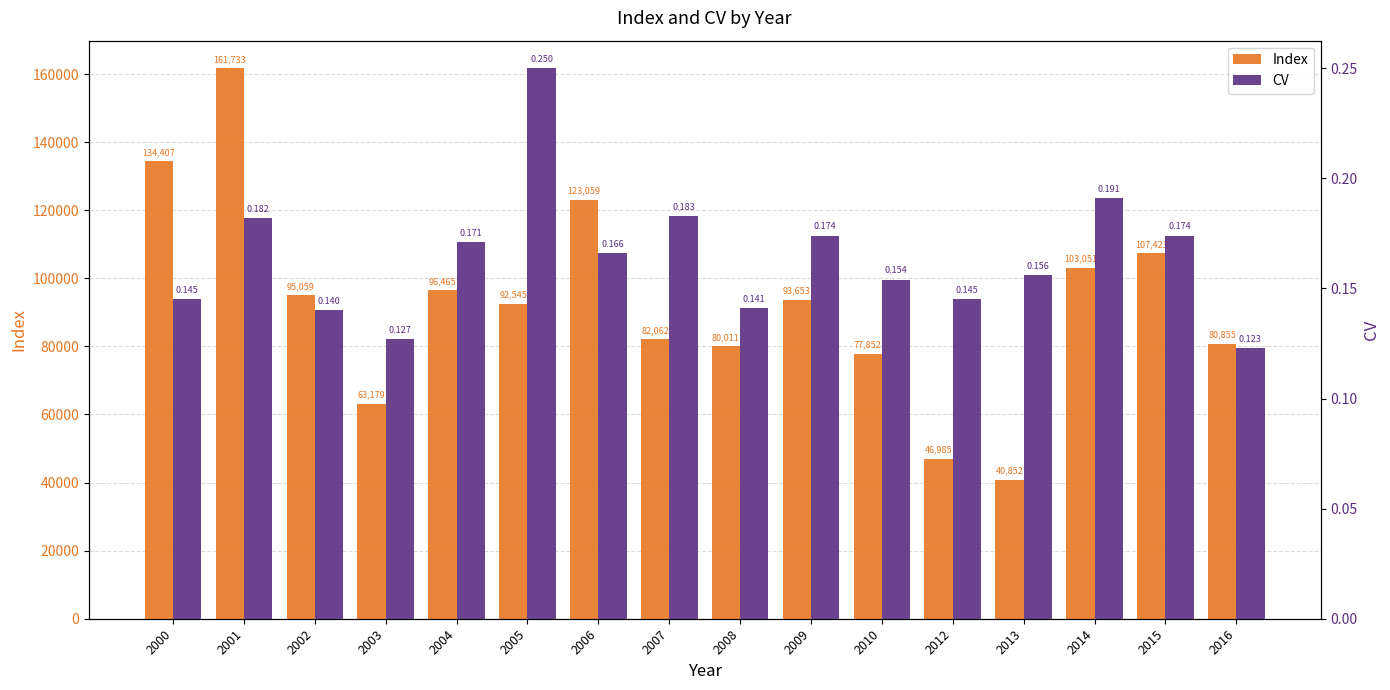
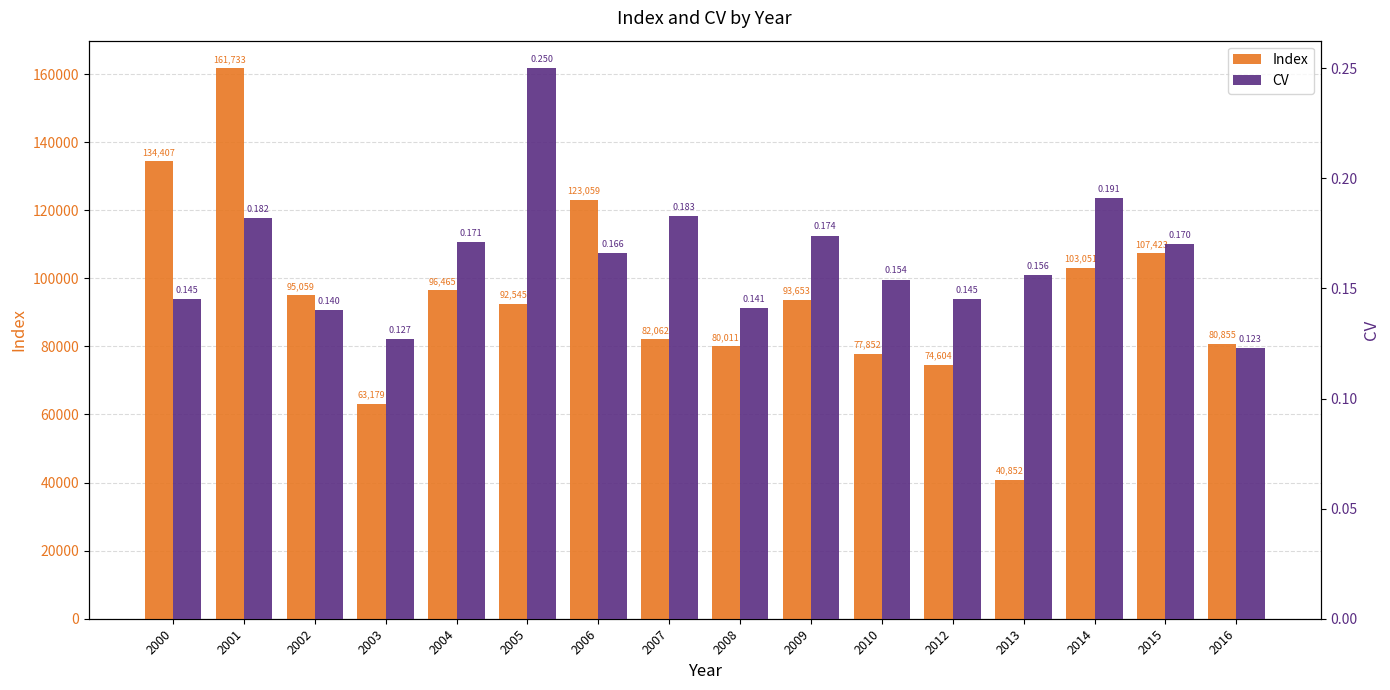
  {
    "Index": {
      "2000": "134,407",
      "2001": "161,733",
      "2002": "95,059",
      "2003": "63,179",
      "2004": "96,465",
      "2005": "92,545",
      "2006": "123,059",
      "2007": "82,062",
      "2008": "80,011",
      "2009": "93,653",
      "2010": "77,852",
-     "2012": "46,985",
+     "2012": "74,604",
      "2013": "40,852",
      "2014": "103,051",
      "2015": "107,423",
      "2016": "80,855"
    },
    "CV": {
      "2000": "0.145",
      "2001": "0.182",
      "2002": "0.140",
      "2003": "0.127",
      "2004": "0.171",
      "2005": "0.250",
      "2006": "0.166",
      "2007": "0.183",
      "2008": "0.141",
      "2009": "0.174",
      "2010": "0.154",
      "2012": "0.145",
      "2013": "0.156",
      "2014": "0.191",
-     "2015": "0.174",
+     "2015": "0.170",
      "2016": "0.123"
    }
  }
